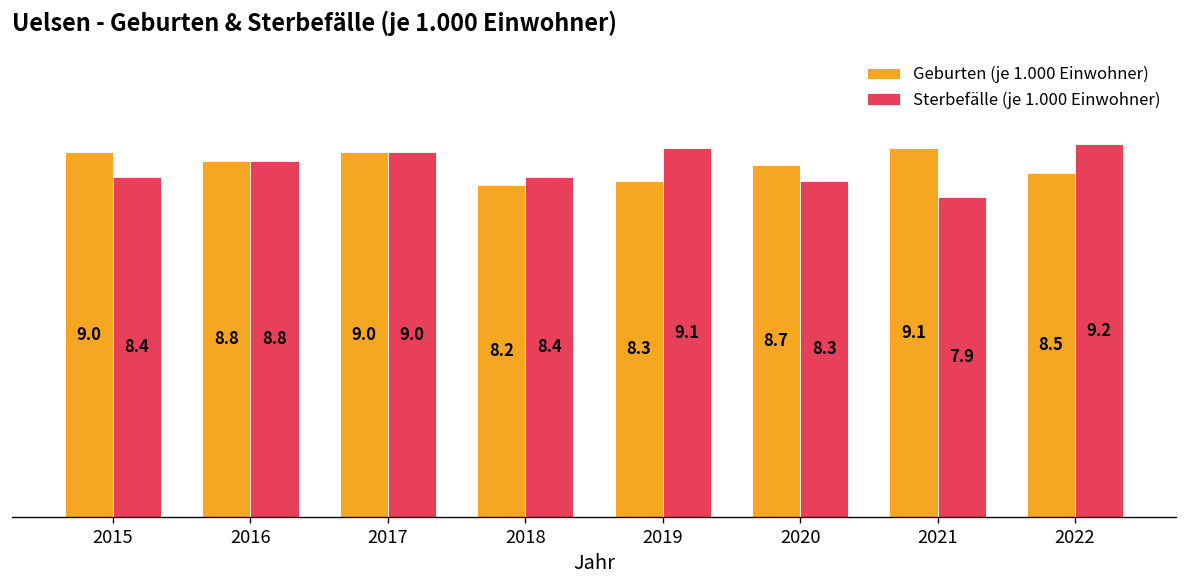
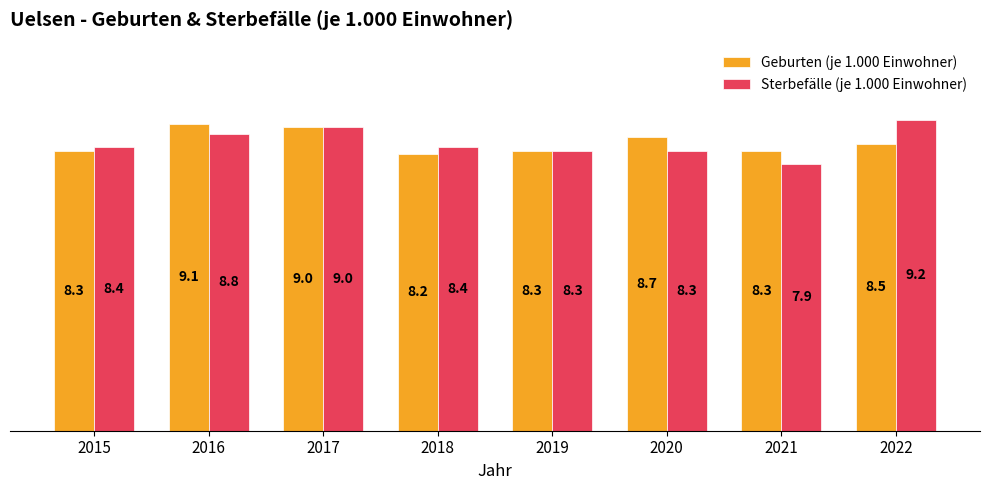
  {
    "Geburten (je 1.000 Einwohner)": {
-     "2015": 9.0,
-     "2016": 8.8,
+     "2015": 8.3,
+     "2016": 9.1,
      "2017": 9.0,
      "2018": 8.2,
      "2019": 8.3,
      "2020": 8.7,
-     "2021": 9.1,
+     "2021": 8.3,
      "2022": 8.5
    },
    "Sterbefälle (je 1.000 Einwohner)": {
      "2015": 8.4,
      "2016": 8.8,
      "2017": 9.0,
      "2018": 8.4,
-     "2019": 9.1,
+     "2019": 8.3,
      "2020": 8.3,
      "2021": 7.9,
      "2022": 9.2
    }
  }
